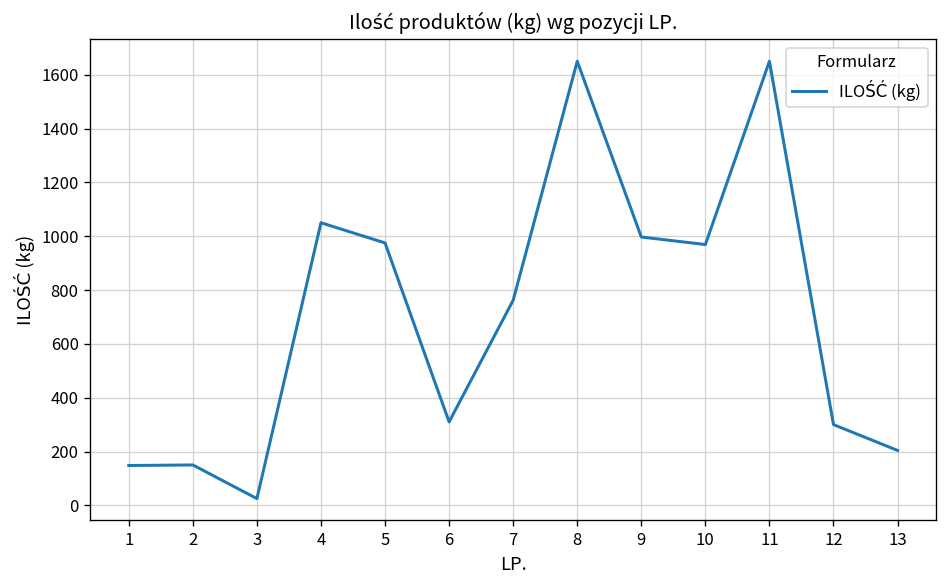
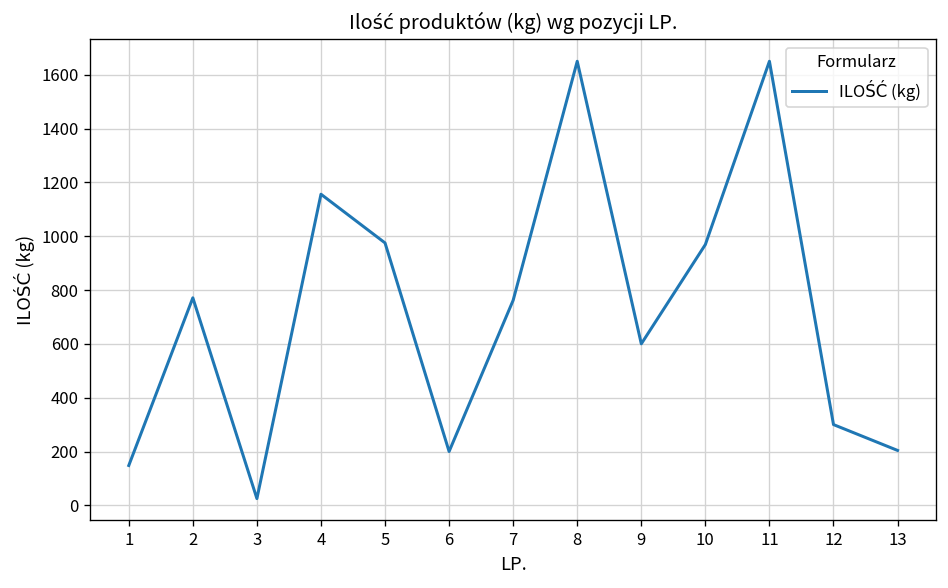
  {
    "1": 150,
-   "2": 150,
+   "2": 770,
    "3": 30,
-   "4": 1050,
+   "4": 1160,
    "5": 980,
-   "6": 310,
+   "6": 200,
    "7": 760,
    "8": 1650,
-   "9": 1000,
+   "9": 600,
    "10": 970,
    "11": 1650,
    "12": 300,
    "13": 200
  }
